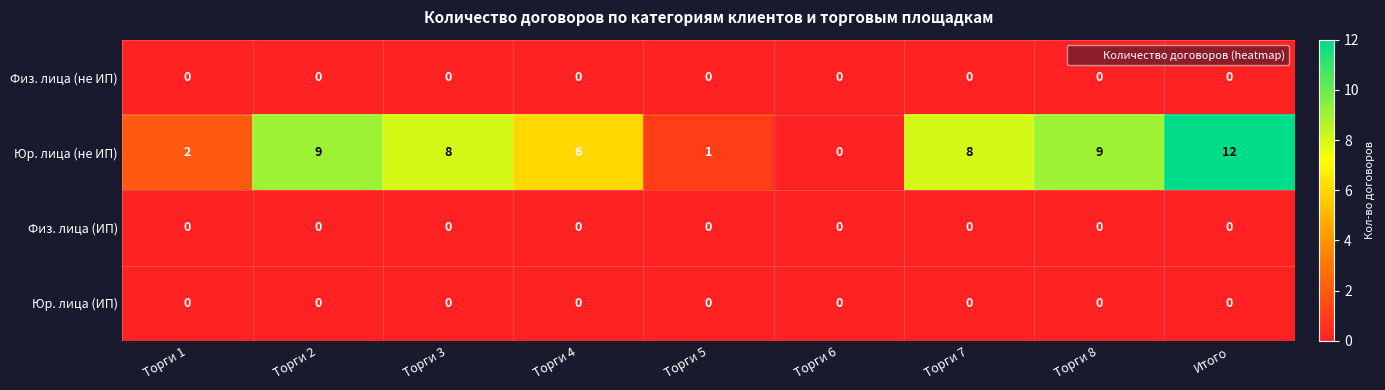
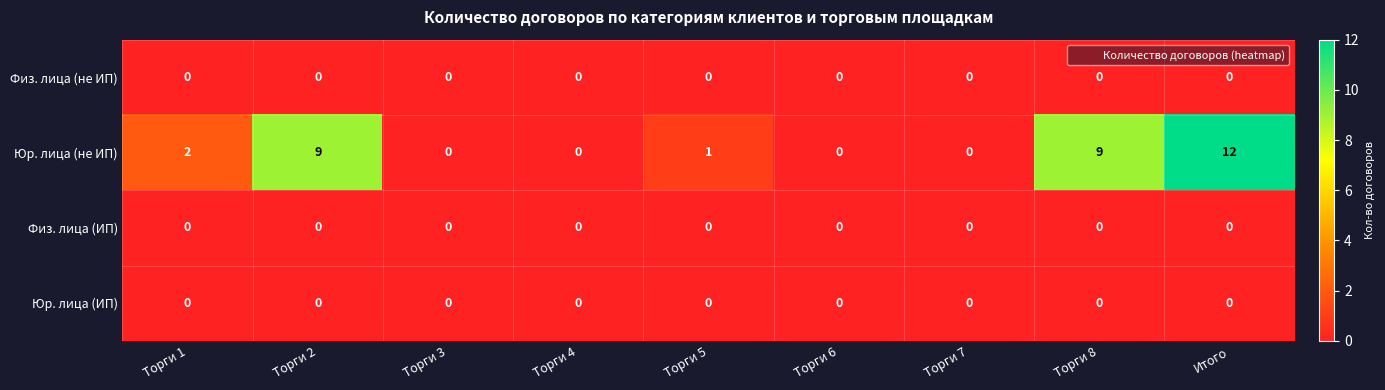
  {
    "Физ. лица (не ИП)": {
      "Торги 1": 0,
      "Торги 2": 0,
      "Торги 3": 0,
      "Торги 4": 0,
      "Торги 5": 0,
      "Торги 6": 0,
      "Торги 7": 0,
      "Торги 8": 0,
      "Итого": 0
    },
    "Юр. лица (не ИП)": {
      "Торги 1": 2,
      "Торги 2": 9,
-     "Торги 3": 8,
-     "Торги 4": 6,
+     "Торги 3": 0,
+     "Торги 4": 0,
      "Торги 5": 1,
      "Торги 6": 0,
-     "Торги 7": 8,
+     "Торги 7": 0,
      "Торги 8": 9,
      "Итого": 12
    },
    "Физ. лица (ИП)": {
      "Торги 1": 0,
      "Торги 2": 0,
      "Торги 3": 0,
      "Торги 4": 0,
      "Торги 5": 0,
      "Торги 6": 0,
      "Торги 7": 0,
      "Торги 8": 0,
      "Итого": 0
    },
    "Юр. лица (ИП)": {
      "Торги 1": 0,
      "Торги 2": 0,
      "Торги 3": 0,
      "Торги 4": 0,
      "Торги 5": 0,
      "Торги 6": 0,
      "Торги 7": 0,
      "Торги 8": 0,
      "Итого": 0
    }
  }
